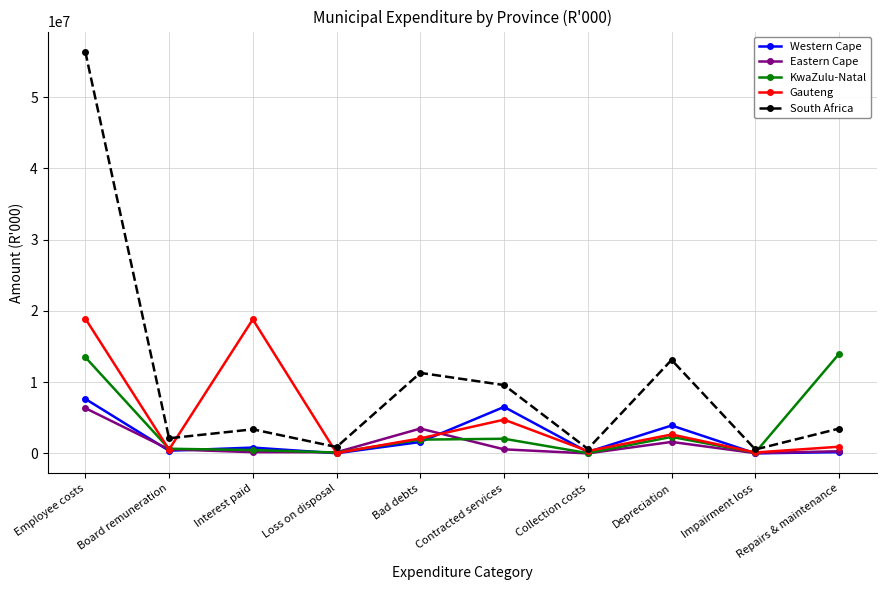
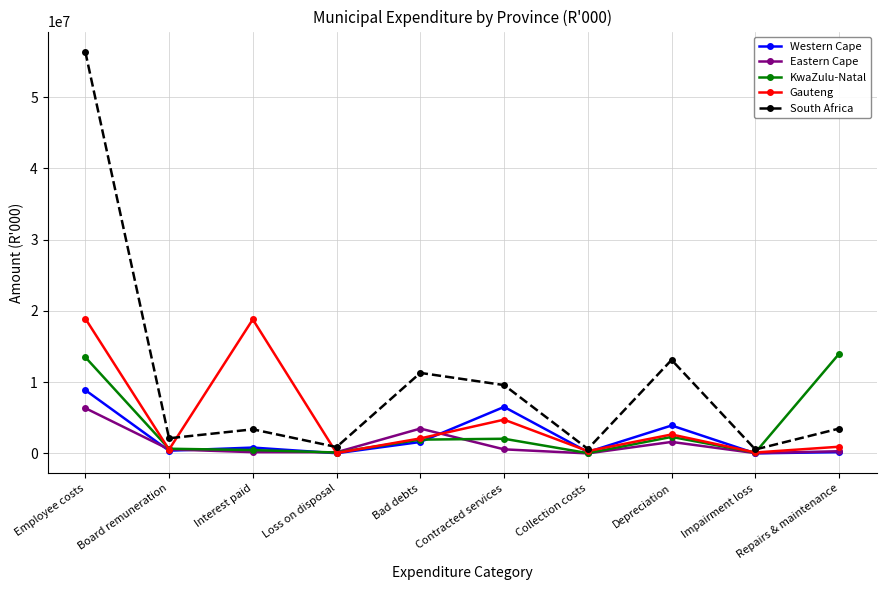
  {
    "Western Cape": {
-     "Employee costs": 8000000,
+     "Employee costs": 9000000,
      "Contracted services": 7000000,
      "Depreciation": 4000000
    },
    "Eastern Cape": {
      "Employee costs": 6000000,
      "Bad debts": 3000000,
      "Contracted services": 1000000,
      "Depreciation": 2000000
    },
    "KwaZulu-Natal": {
      "Employee costs": 14000000,
      "Contracted services": 2000000,
      "Repairs & maintenance": 14000000
    },
    "Gauteng": {
      "Employee costs": 19000000,
      "Interest paid": 19000000,
      "Contracted services": 5000000,
      "Repairs & maintenance": 1000000
    },
    "South Africa": {
      "Employee costs": 56000000,
      "Board remuneration": 2000000,
      "Interest paid": 3000000,
      "Loss on disposal": 1000000,
      "Bad debts": 11000000,
      "Contracted services": 10000000,
      "Depreciation": 13000000,
      "Impairment loss": 1000000,
      "Repairs & maintenance": 3000000
    }
  }
